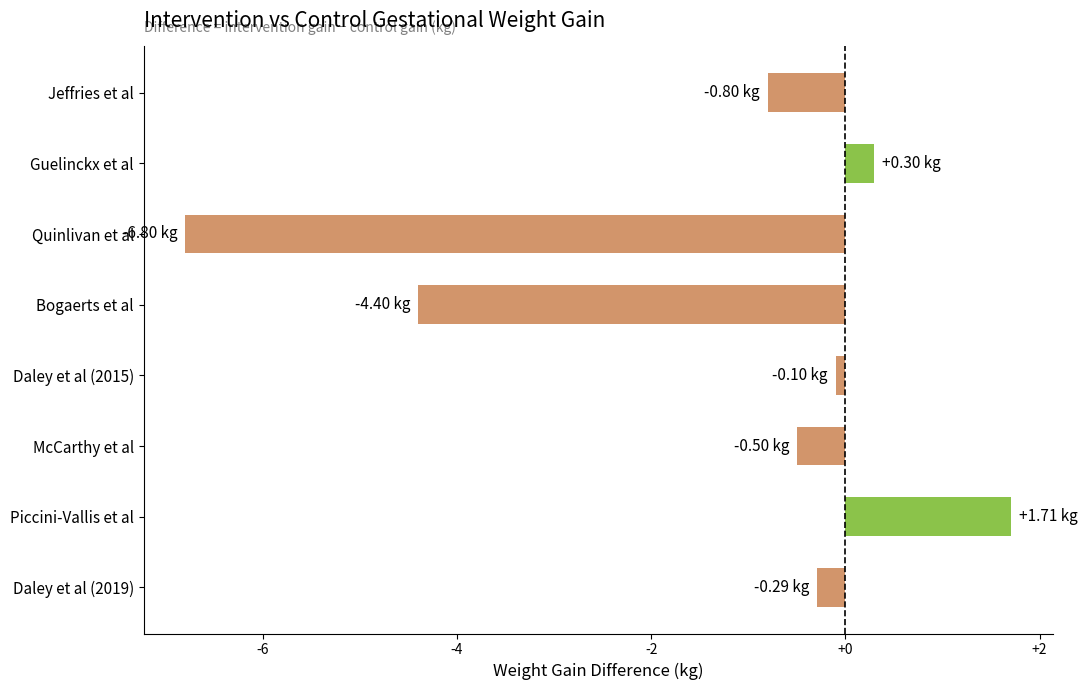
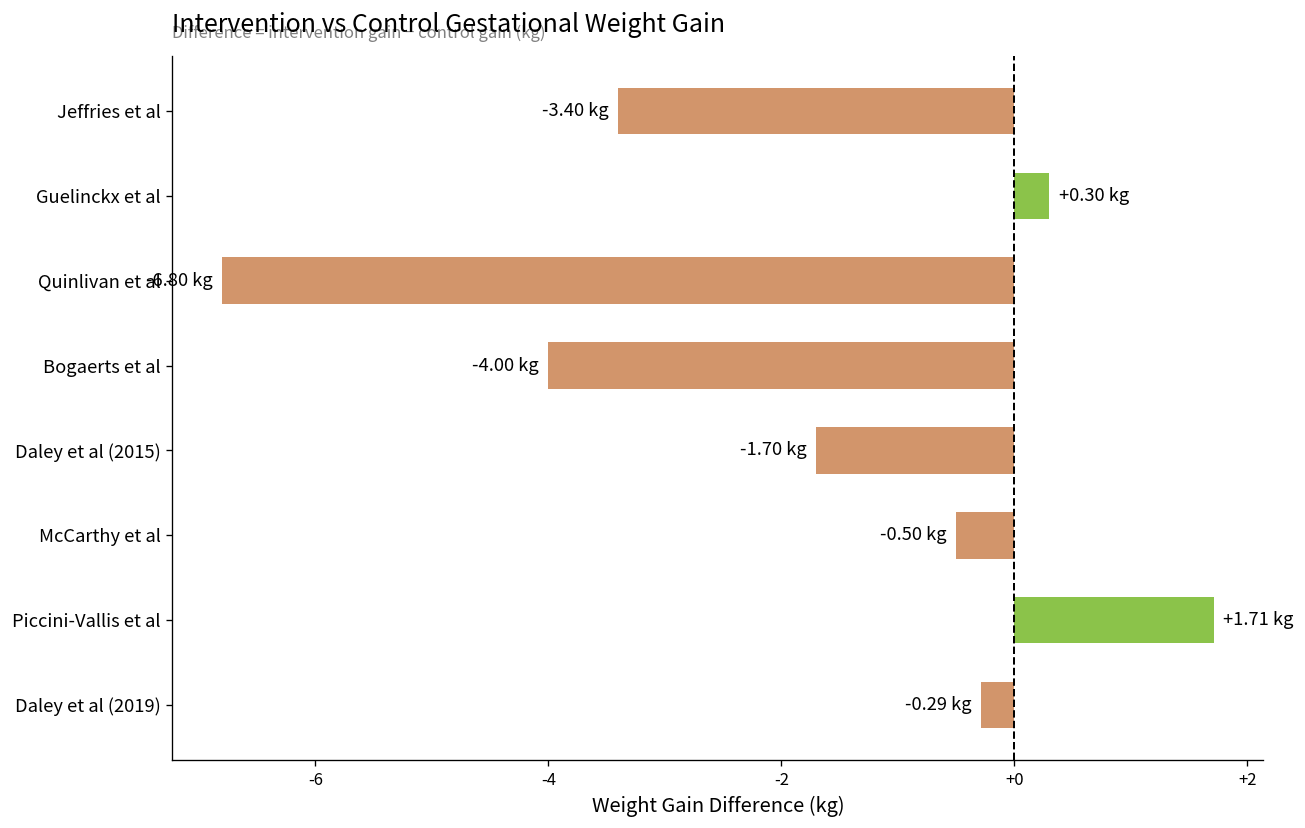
  {
-   "Jeffries et al": "-0.80",
+   "Jeffries et al": "-3.40",
    "Guelinckx et al": "+0.30",
    "Quinlivan et al": "-6.80",
-   "Bogaerts et al": "-4.40",
-   "Daley et al (2015)": "-0.10",
+   "Bogaerts et al": "-4.00",
+   "Daley et al (2015)": "-1.70",
    "McCarthy et al": "-0.50",
    "Piccini-Vallis et al": "+1.71",
    "Daley et al (2019)": "-0.29"
  }
